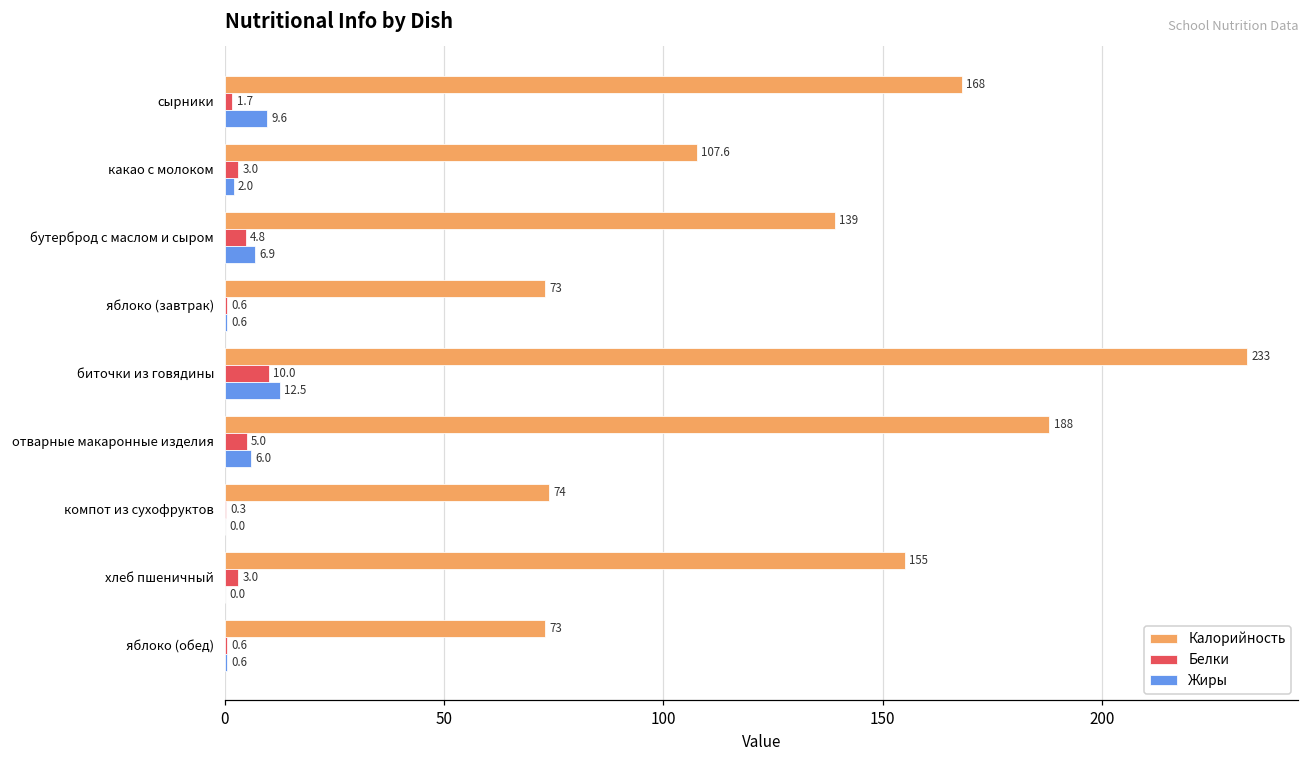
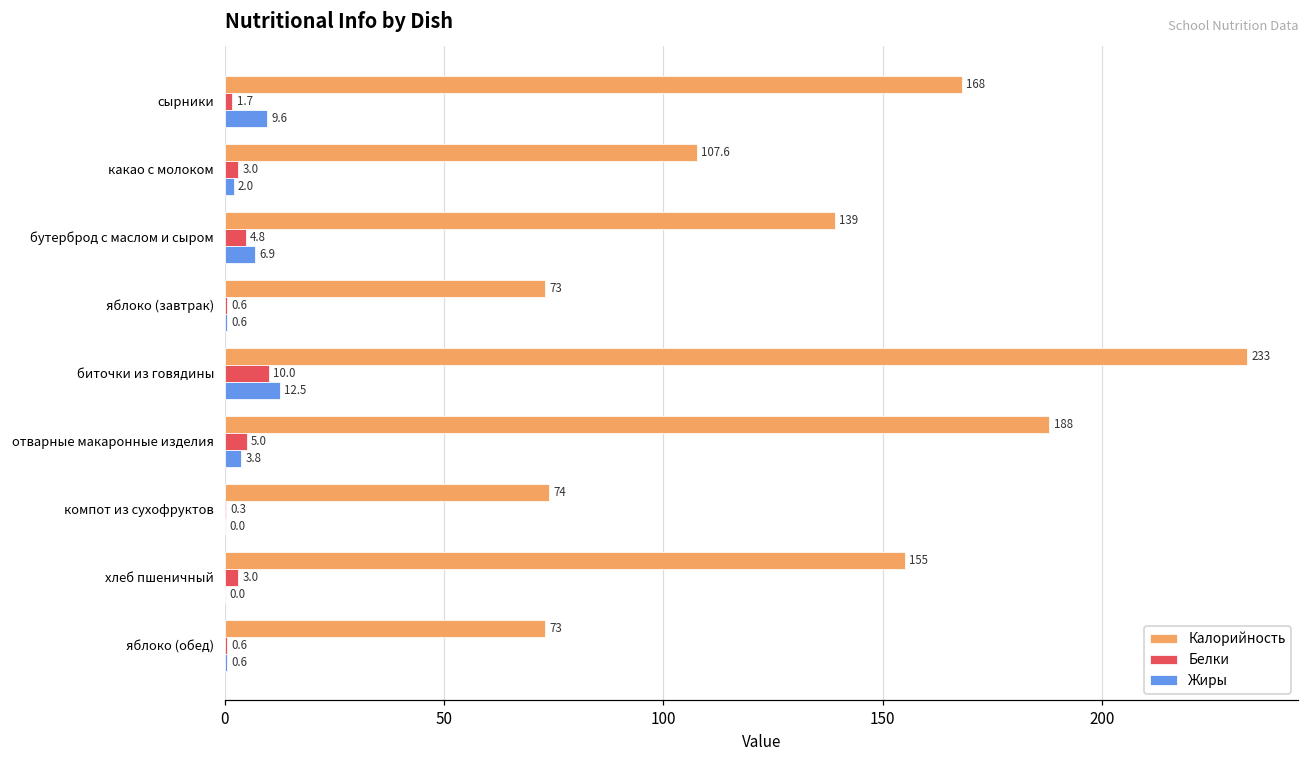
  {
    "Калорийность": {
      "сырники": 168,
      "какао с молоком": 107.6,
      "бутерброд с маслом и сыром": 139,
      "яблоко (завтрак)": 73,
      "биточки из говядины": 233,
      "отварные макаронные изделия": 188,
      "компот из сухофруктов": 74,
      "хлеб пшеничный": 155,
      "яблоко (обед)": 73
    },
    "Белки": {
      "сырники": 1.7,
      "какао с молоком": 3.0,
      "бутерброд с маслом и сыром": 4.8,
      "яблоко (завтрак)": 0.6,
      "биточки из говядины": 10.0,
      "отварные макаронные изделия": 5.0,
      "компот из сухофруктов": 0.3,
      "хлеб пшеничный": 3.0,
      "яблоко (обед)": 0.6
    },
    "Жиры": {
      "сырники": 9.6,
      "какао с молоком": 2.0,
      "бутерброд с маслом и сыром": 6.9,
      "яблоко (завтрак)": 0.6,
      "биточки из говядины": 12.5,
-     "отварные макаронные изделия": 6.0,
+     "отварные макаронные изделия": 3.8,
      "компот из сухофруктов": 0.0,
      "хлеб пшеничный": 0.0,
      "яблоко (обед)": 0.6
    }
  }
